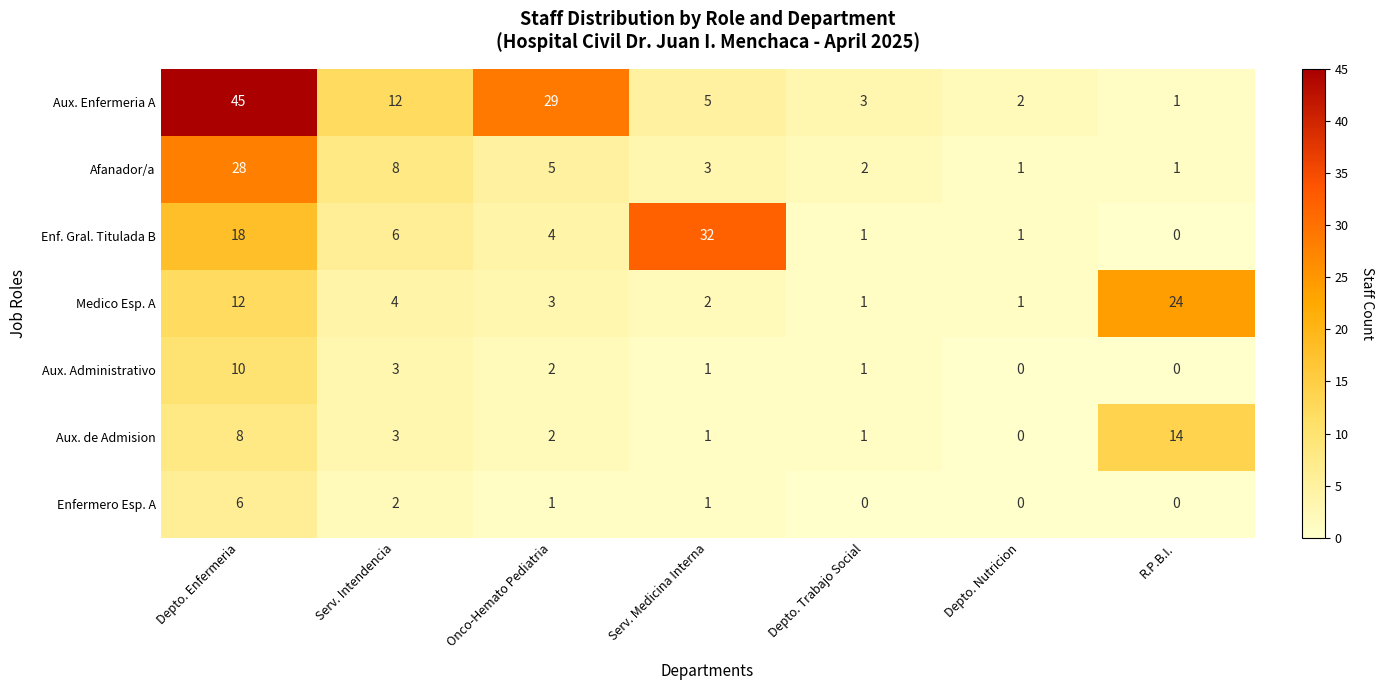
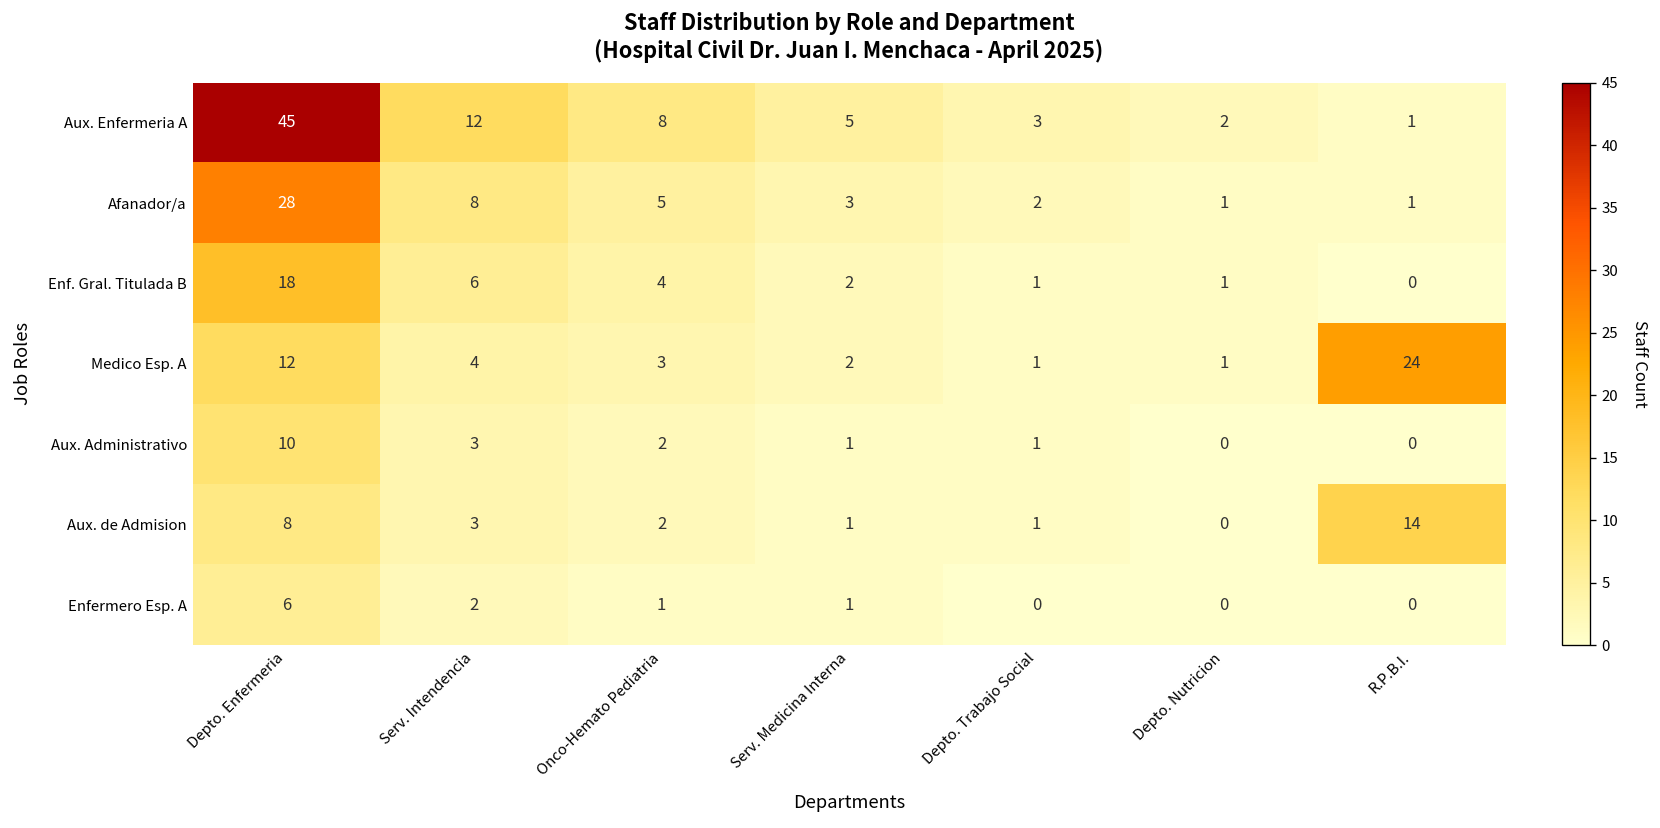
  {
    "Aux. Enfermeria A": {
      "Depto. Enfermeria": 45,
      "Serv. Intendencia": 12,
-     "Onco-Hemato Pediatria": 29,
+     "Onco-Hemato Pediatria": 8,
      "Serv. Medicina Interna": 5,
      "Depto. Trabajo Social": 3,
      "Depto. Nutricion": 2,
      "R.P.B.I.": 1
    },
    "Afanador/a": {
      "Depto. Enfermeria": 28,
      "Serv. Intendencia": 8,
      "Onco-Hemato Pediatria": 5,
      "Serv. Medicina Interna": 3,
      "Depto. Trabajo Social": 2,
      "Depto. Nutricion": 1,
      "R.P.B.I.": 1
    },
    "Enf. Gral. Titulada B": {
      "Depto. Enfermeria": 18,
      "Serv. Intendencia": 6,
      "Onco-Hemato Pediatria": 4,
-     "Serv. Medicina Interna": 32,
+     "Serv. Medicina Interna": 2,
      "Depto. Trabajo Social": 1,
      "Depto. Nutricion": 1,
      "R.P.B.I.": 0
    },
    "Medico Esp. A": {
      "Depto. Enfermeria": 12,
      "Serv. Intendencia": 4,
      "Onco-Hemato Pediatria": 3,
      "Serv. Medicina Interna": 2,
      "Depto. Trabajo Social": 1,
      "Depto. Nutricion": 1,
      "R.P.B.I.": 24
    },
    "Aux. Administrativo": {
      "Depto. Enfermeria": 10,
      "Serv. Intendencia": 3,
      "Onco-Hemato Pediatria": 2,
      "Serv. Medicina Interna": 1,
      "Depto. Trabajo Social": 1,
      "Depto. Nutricion": 0,
      "R.P.B.I.": 0
    },
    "Aux. de Admision": {
      "Depto. Enfermeria": 8,
      "Serv. Intendencia": 3,
      "Onco-Hemato Pediatria": 2,
      "Serv. Medicina Interna": 1,
      "Depto. Trabajo Social": 1,
      "Depto. Nutricion": 0,
      "R.P.B.I.": 14
    },
    "Enfermero Esp. A": {
      "Depto. Enfermeria": 6,
      "Serv. Intendencia": 2,
      "Onco-Hemato Pediatria": 1,
      "Serv. Medicina Interna": 1,
      "Depto. Trabajo Social": 0,
      "Depto. Nutricion": 0,
      "R.P.B.I.": 0
    }
  }
